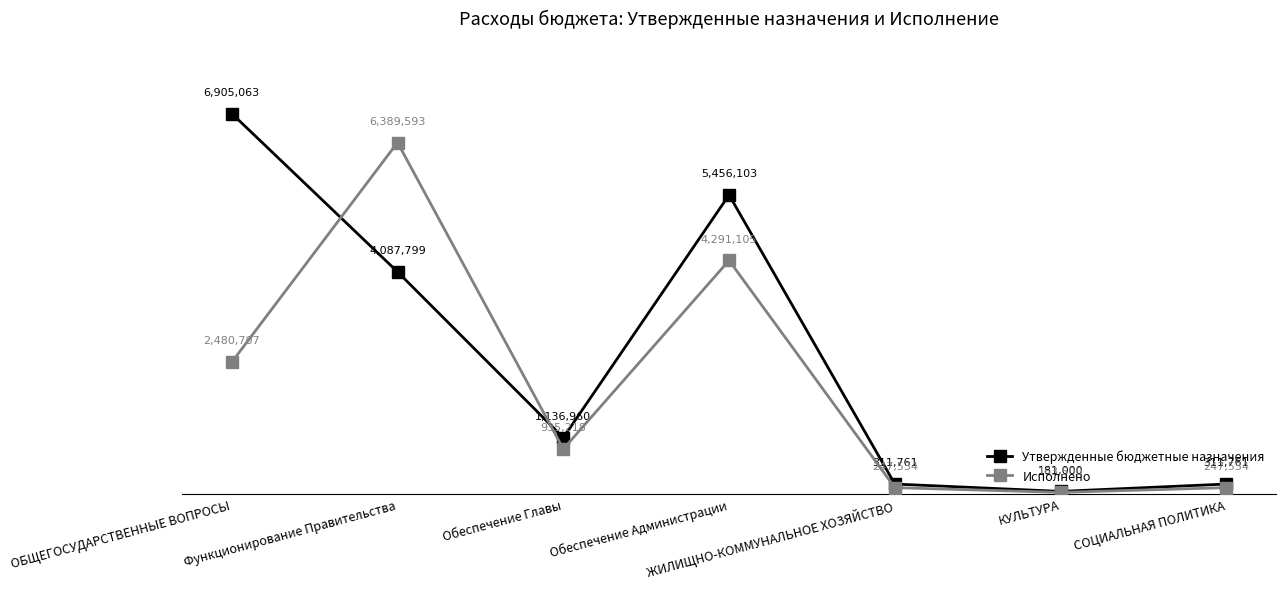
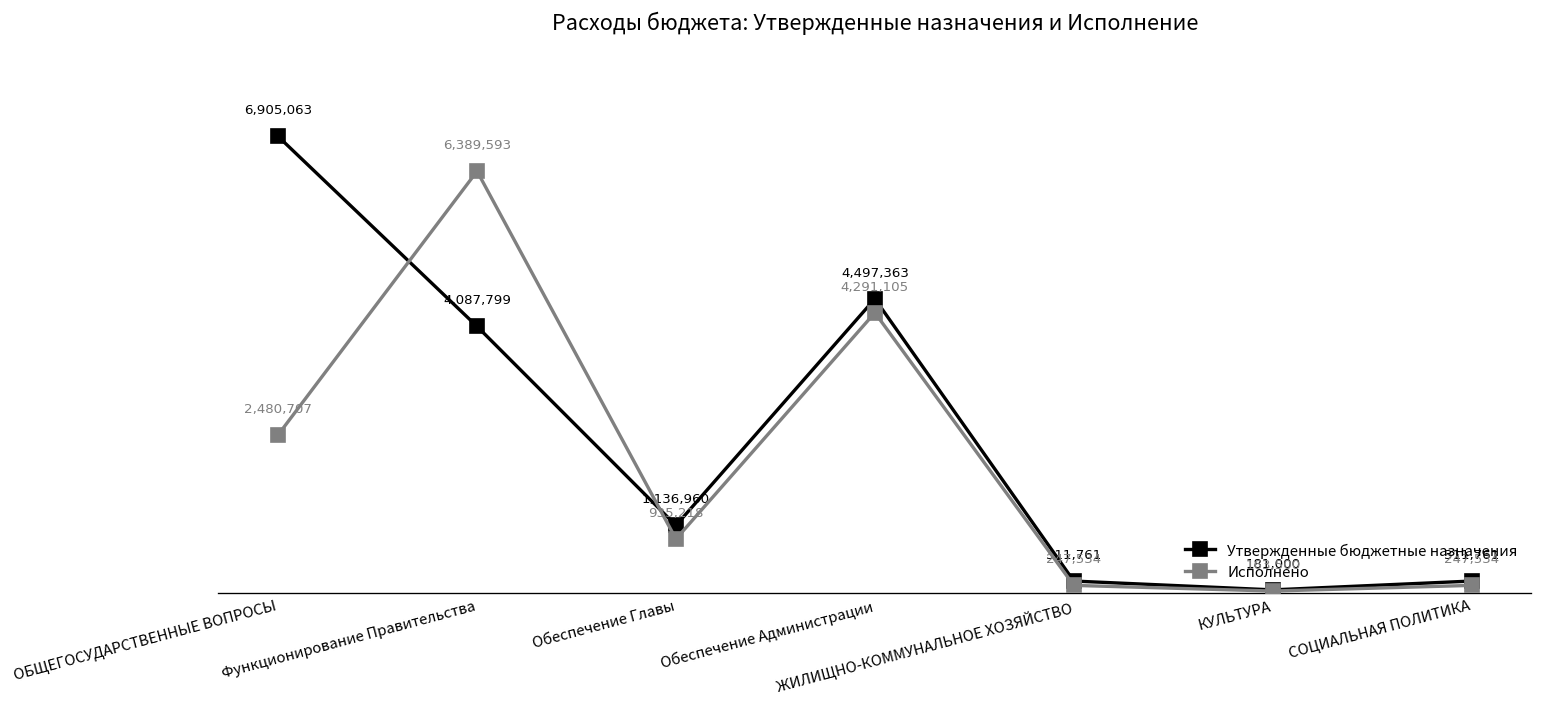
  {
    "Утвержденные бюджетные назначения": {
      "ОБЩЕГОСУДАРСТВЕННЫЕ ВОПРОСЫ": "6,905,063",
      "Функционирование Правительства": "4,087,799",
      "Обеспечение Главы": "1,136,960",
-     "Обеспечение Администрации": "5,456,103"
+     "Обеспечение Администрации": "4,497,363"
    },
    "Исполнено": {
      "ОБЩЕГОСУДАРСТВЕННЫЕ ВОПРОСЫ": "2,480,707",
      "Функционирование Правительства": "6,389,593",
      "Обеспечение Главы": "935,218",
      "Обеспечение Администрации": "4,291,105"
    }
  }
